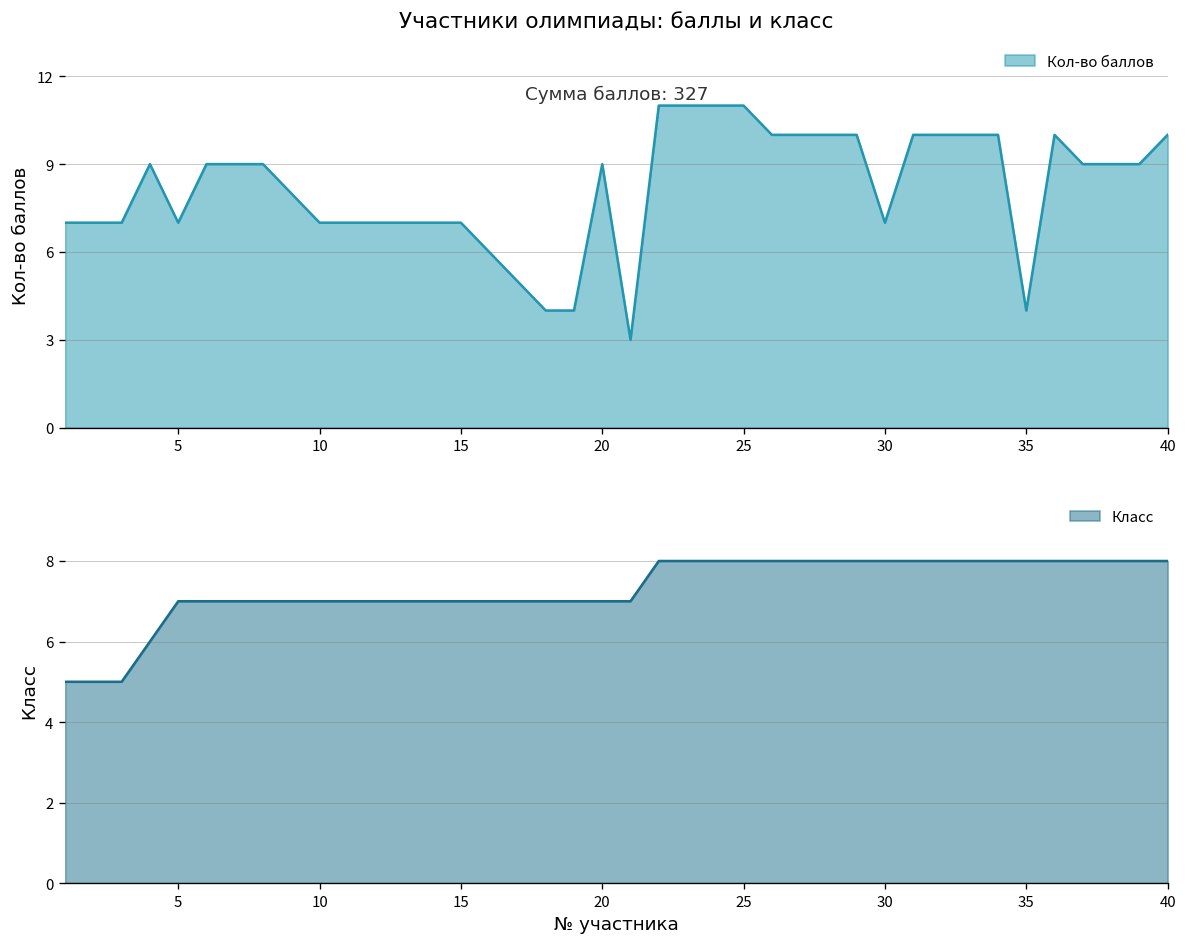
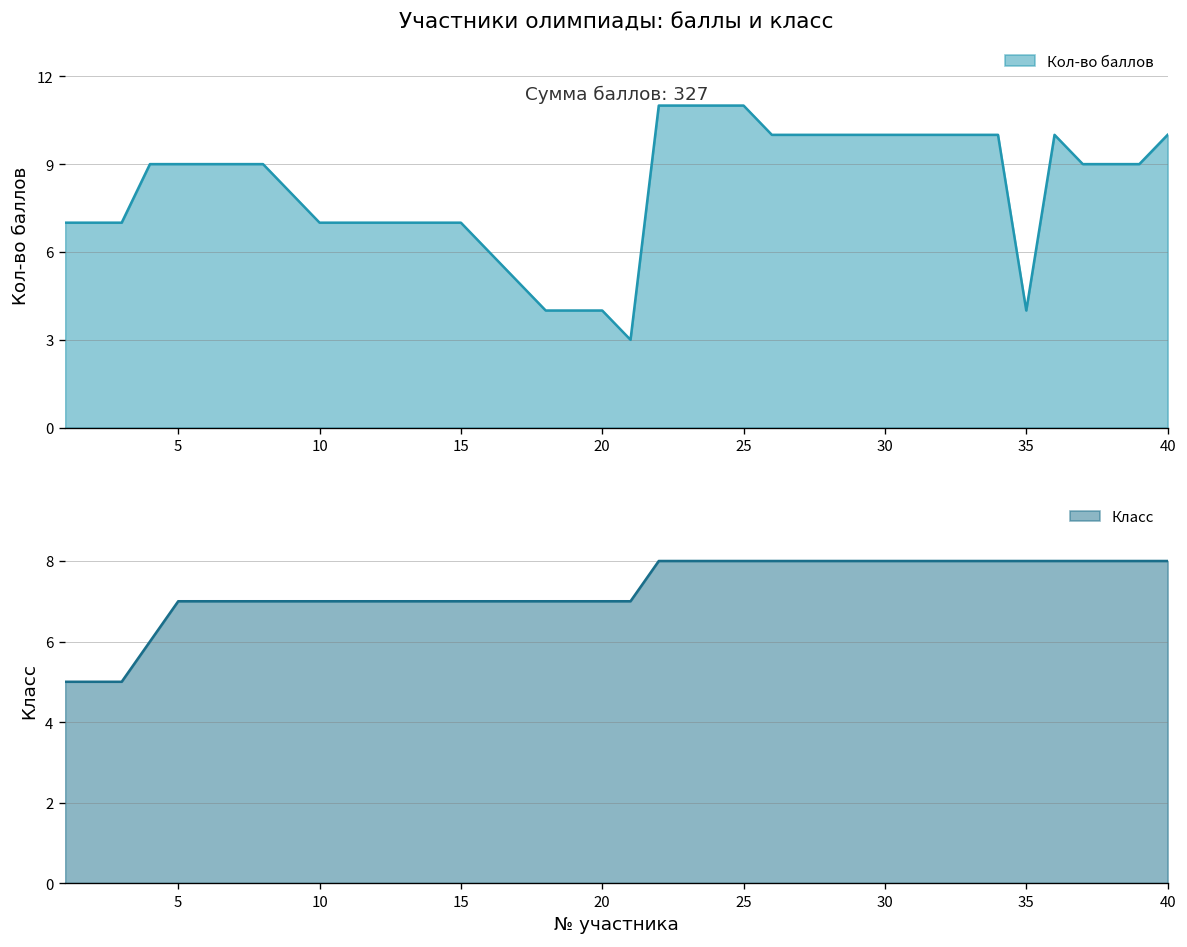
  {
    "Участники олимпиады: баллы и класс": {
-     "5": 7,
+     "5": 9,
      "10": 7,
      "15": 7,
-     "20": 9,
+     "20": 4,
      "25": 11,
-     "30": 7,
+     "30": 10,
      "35": 4,
      "40": 10
    }
  }
